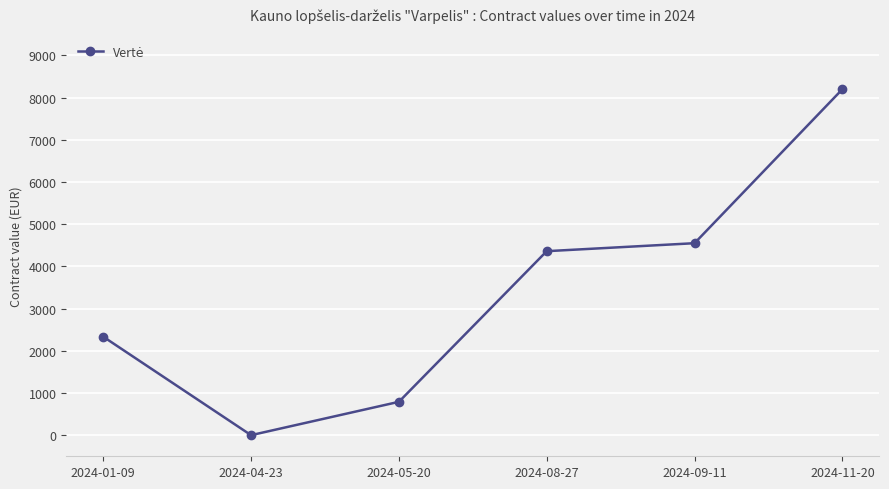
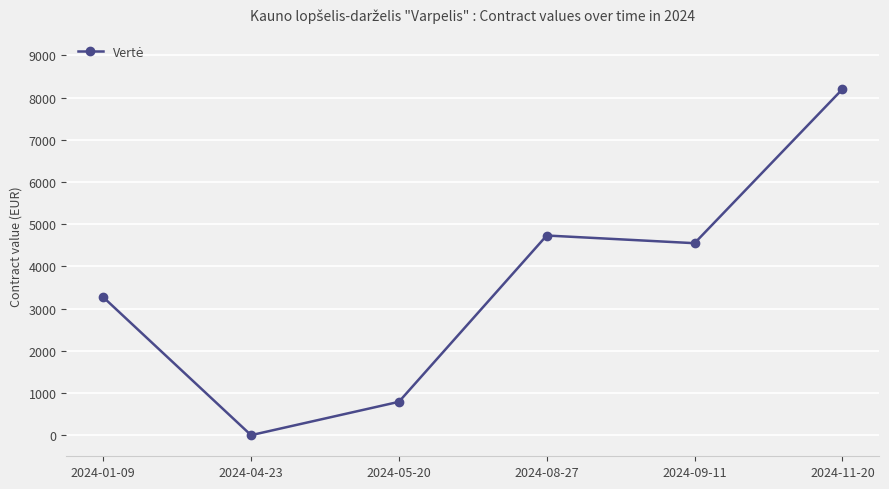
  {
-   "2024-01-09": 2300,
+   "2024-01-09": 3300,
    "2024-04-23": 0,
    "2024-05-20": 800,
-   "2024-08-27": 4400,
+   "2024-08-27": 4700,
    "2024-09-11": 4600,
    "2024-11-20": 8200
  }
